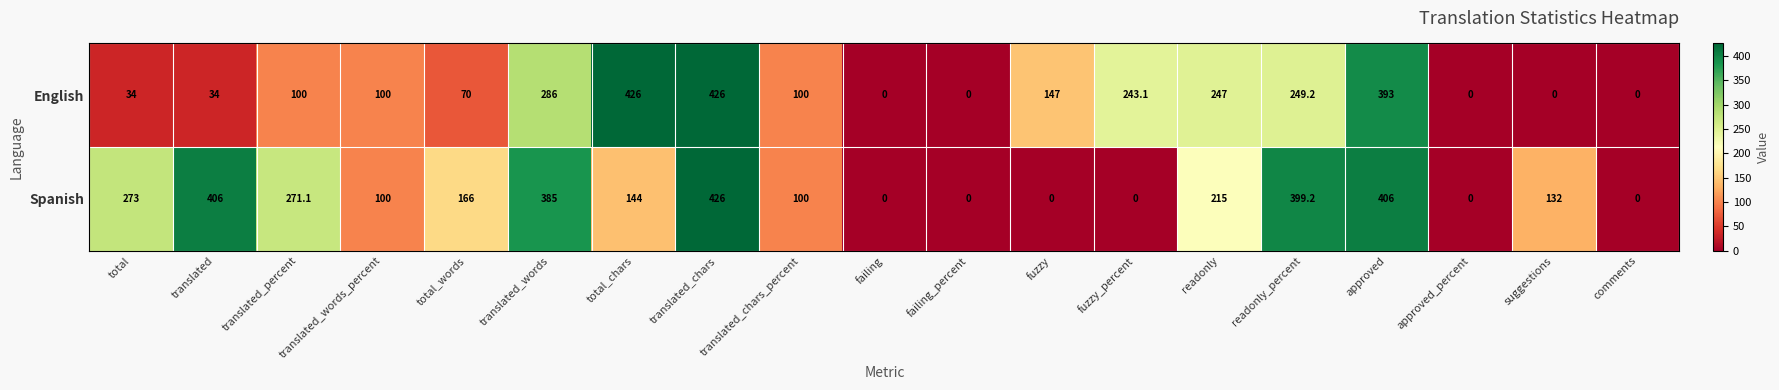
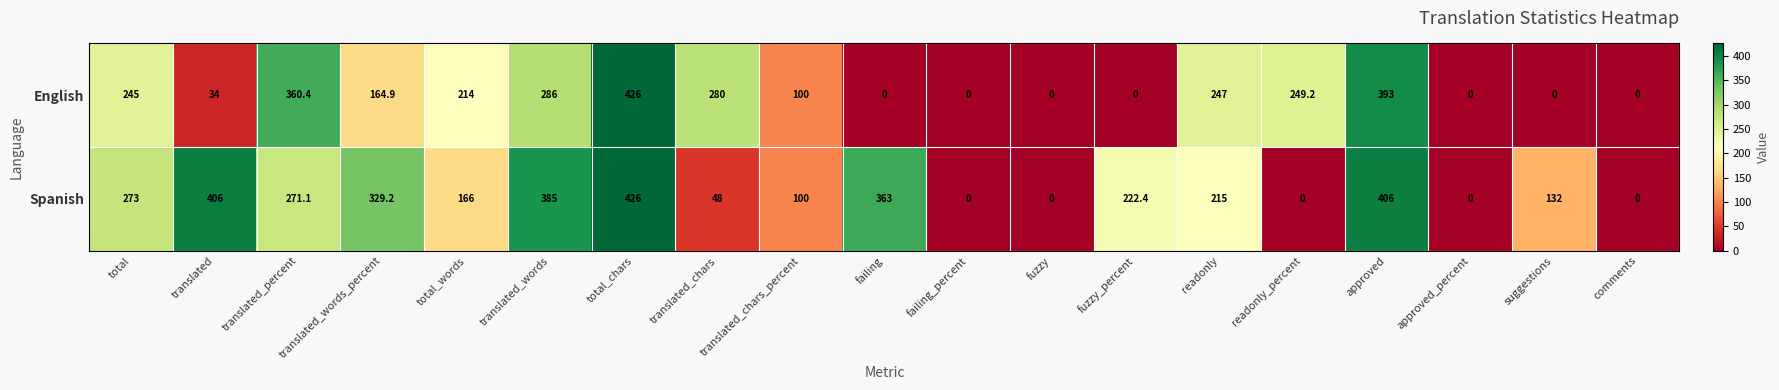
  {
    "English": {
-     "total": 34,
+     "total": 245,
      "translated": 34,
-     "translated_percent": 100,
-     "translated_words_percent": 100,
-     "total_words": 70,
+     "translated_percent": 360.4,
+     "translated_words_percent": 164.9,
+     "total_words": 214,
      "translated_words": 286,
      "total_chars": 426,
-     "translated_chars": 426,
+     "translated_chars": 280,
      "translated_chars_percent": 100,
      "failing": 0,
      "failing_percent": 0,
-     "fuzzy": 147,
-     "fuzzy_percent": 243.1,
+     "fuzzy": 0,
+     "fuzzy_percent": 0,
      "readonly": 247,
      "readonly_percent": 249.2,
      "approved": 393,
      "approved_percent": 0,
      "suggestions": 0,
      "comments": 0
    },
    "Spanish": {
      "total": 273,
      "translated": 406,
      "translated_percent": 271.1,
-     "translated_words_percent": 100,
+     "translated_words_percent": 329.2,
      "total_words": 166,
      "translated_words": 385,
-     "total_chars": 144,
-     "translated_chars": 426,
+     "total_chars": 426,
+     "translated_chars": 48,
      "translated_chars_percent": 100,
-     "failing": 0,
+     "failing": 363,
      "failing_percent": 0,
      "fuzzy": 0,
-     "fuzzy_percent": 0,
+     "fuzzy_percent": 222.4,
      "readonly": 215,
-     "readonly_percent": 399.2,
+     "readonly_percent": 0,
      "approved": 406,
      "approved_percent": 0,
      "suggestions": 132,
      "comments": 0
    }
  }
